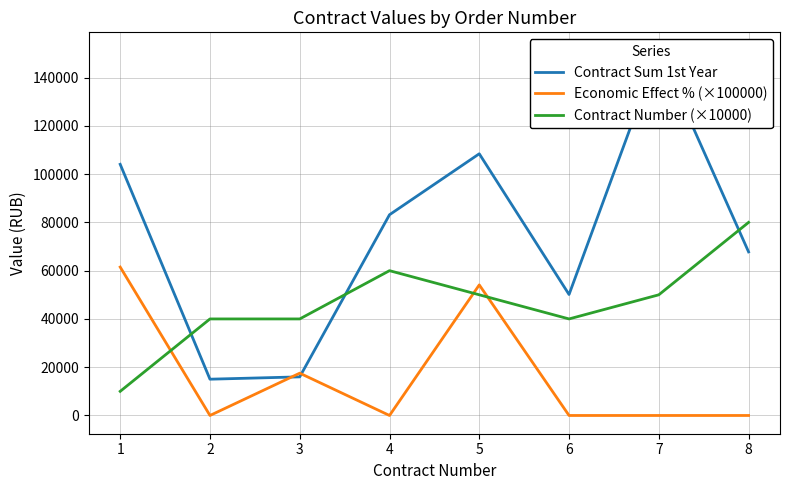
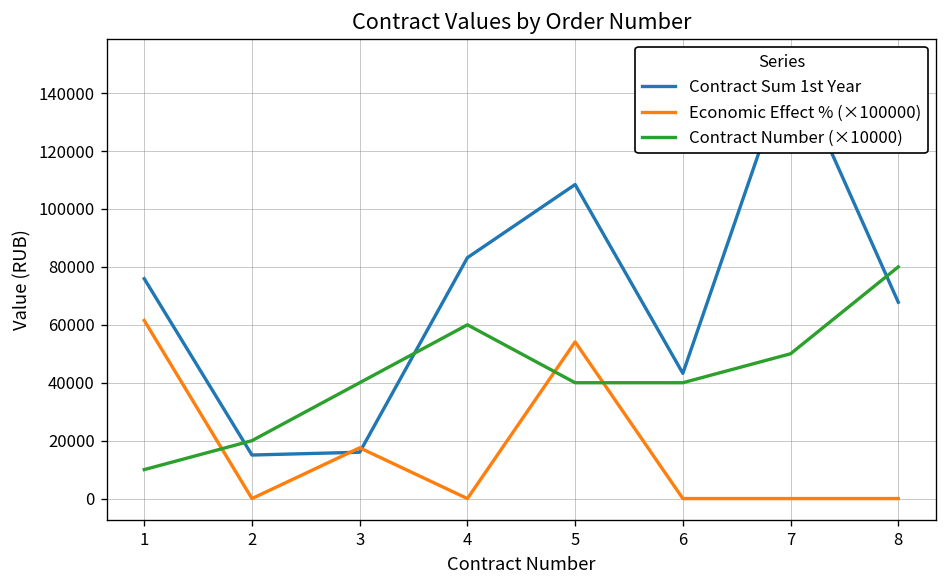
  {
    "Contract Sum 1st Year": {
-     "1": 104000,
+     "1": 76000,
      "2": 15000,
      "3": 16000,
      "4": 83000,
      "5": 108000,
-     "6": 50000,
+     "6": 43000,
      "8": 68000
    },
    "Economic Effect % (×100000)": {
      "1": 62000,
      "2": 0,
      "3": 18000,
      "4": 0,
      "5": 54000,
      "6": 0,
      "7": 0,
      "8": 0
    },
    "Contract Number (×10000)": {
      "1": 10000,
-     "2": 40000,
+     "2": 20000,
      "3": 40000,
      "4": 60000,
-     "5": 50000,
+     "5": 40000,
      "6": 40000,
      "7": 50000,
      "8": 80000
    }
  }
